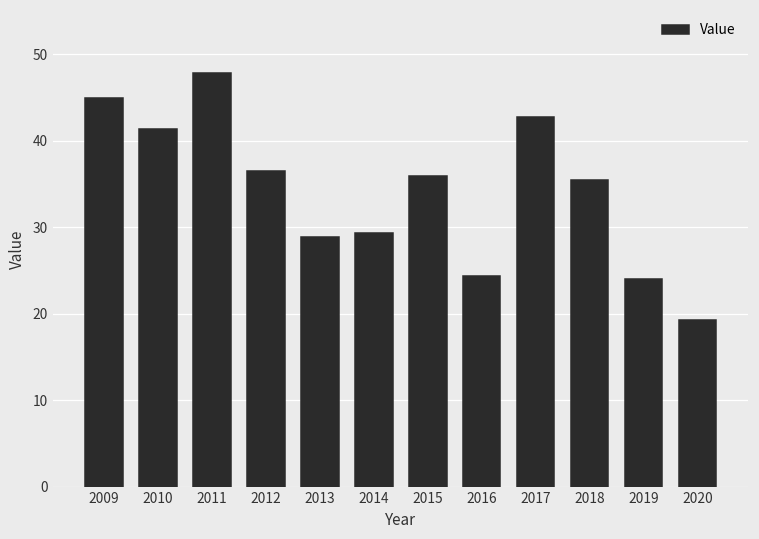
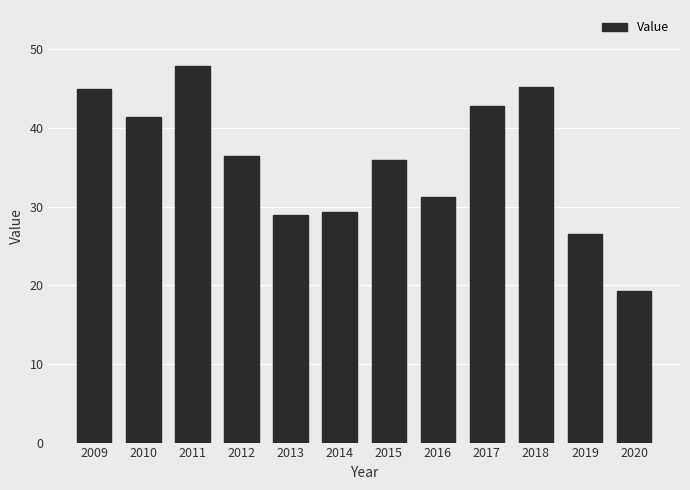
  {
    "2009": 45,
    "2010": 41,
    "2011": 48,
    "2012": 36,
    "2013": 29,
    "2014": 29,
    "2015": 36,
-   "2016": 24,
+   "2016": 31,
    "2017": 43,
-   "2018": 35,
-   "2019": 24,
+   "2018": 45,
+   "2019": 26,
    "2020": 19
  }
